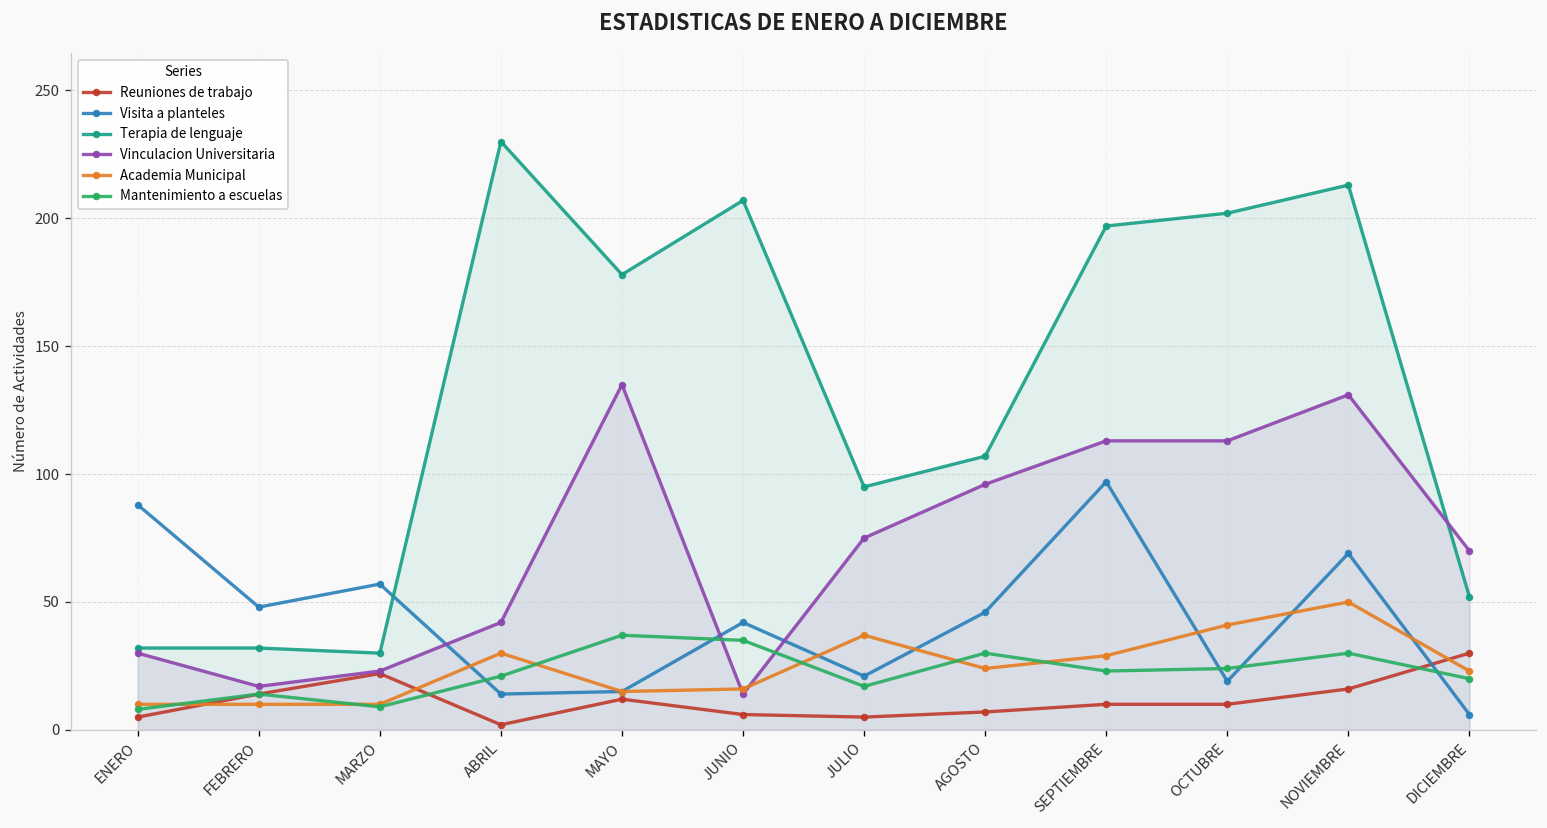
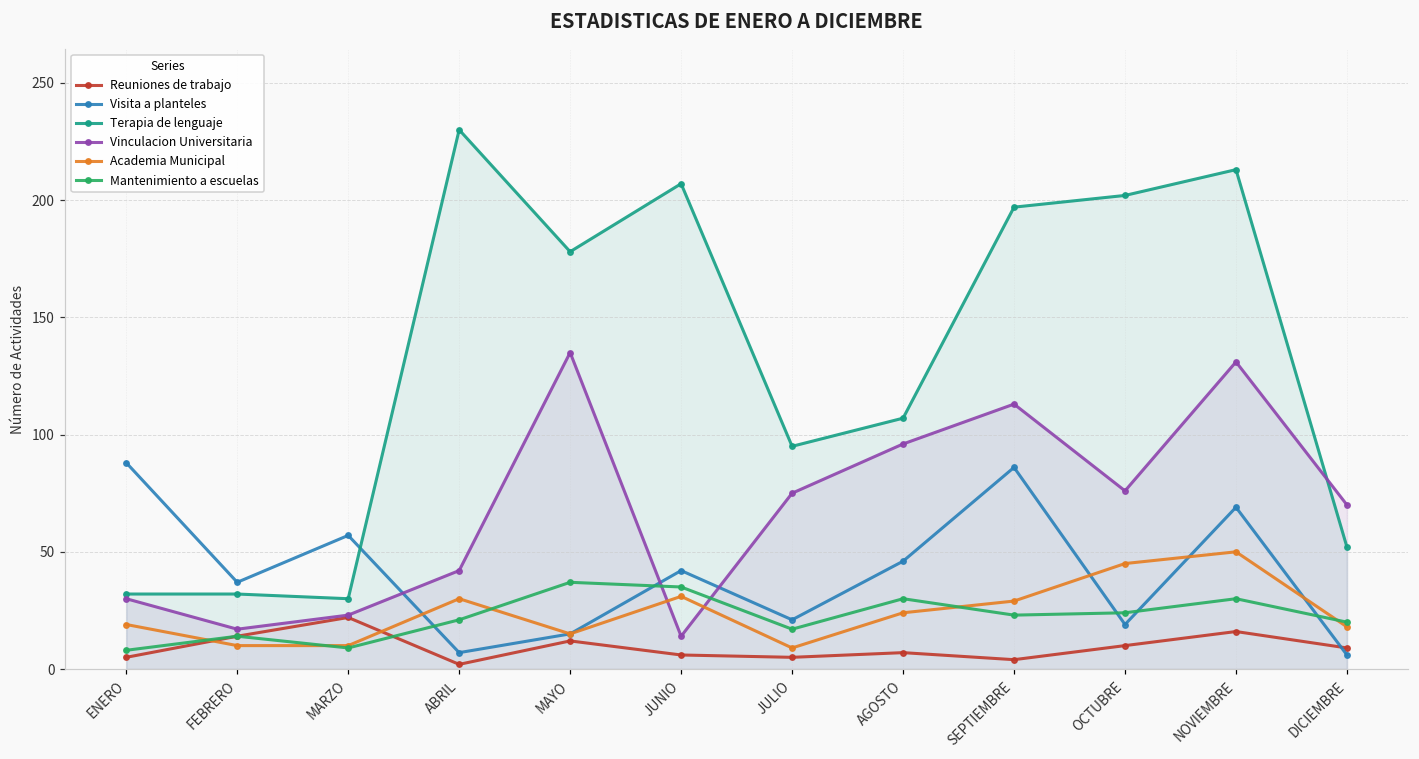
  {
    "Reuniones de trabajo": {
      "ENERO": 5,
      "ABRIL": 2,
      "MAYO": 12,
      "JUNIO": 6,
      "JULIO": 5,
      "AGOSTO": 7,
-     "SEPTIEMBRE": 10,
+     "SEPTIEMBRE": 4,
      "OCTUBRE": 10,
      "NOVIEMBRE": 16,
-     "DICIEMBRE": 30
+     "DICIEMBRE": 9
    },
    "Visita a planteles": {
      "ENERO": 88,
-     "FEBRERO": 48,
+     "FEBRERO": 37,
      "MARZO": 57,
-     "ABRIL": 14,
+     "ABRIL": 7,
      "JUNIO": 42,
      "JULIO": 21,
      "AGOSTO": 46,
-     "SEPTIEMBRE": 97,
+     "SEPTIEMBRE": 86,
      "OCTUBRE": 19,
      "NOVIEMBRE": 69,
      "DICIEMBRE": 6
    },
    "Vinculacion Universitaria": {
      "ENERO": 30,
      "FEBRERO": 17,
      "ABRIL": 42,
      "MAYO": 135,
      "JUNIO": 14,
      "JULIO": 75,
      "AGOSTO": 96,
      "SEPTIEMBRE": 113,
-     "OCTUBRE": 113,
+     "OCTUBRE": 76,
      "NOVIEMBRE": 131,
      "DICIEMBRE": 70
    },
    "Academia Municipal": {
-     "ENERO": 10,
+     "ENERO": 19,
      "FEBRERO": 10,
      "ABRIL": 30,
-     "JUNIO": 16,
-     "JULIO": 37,
+     "JUNIO": 31,
+     "JULIO": 9,
      "AGOSTO": 24,
      "SEPTIEMBRE": 29,
-     "OCTUBRE": 41,
+     "OCTUBRE": 45,
      "NOVIEMBRE": 50,
-     "DICIEMBRE": 23
+     "DICIEMBRE": 18
    }
  }
